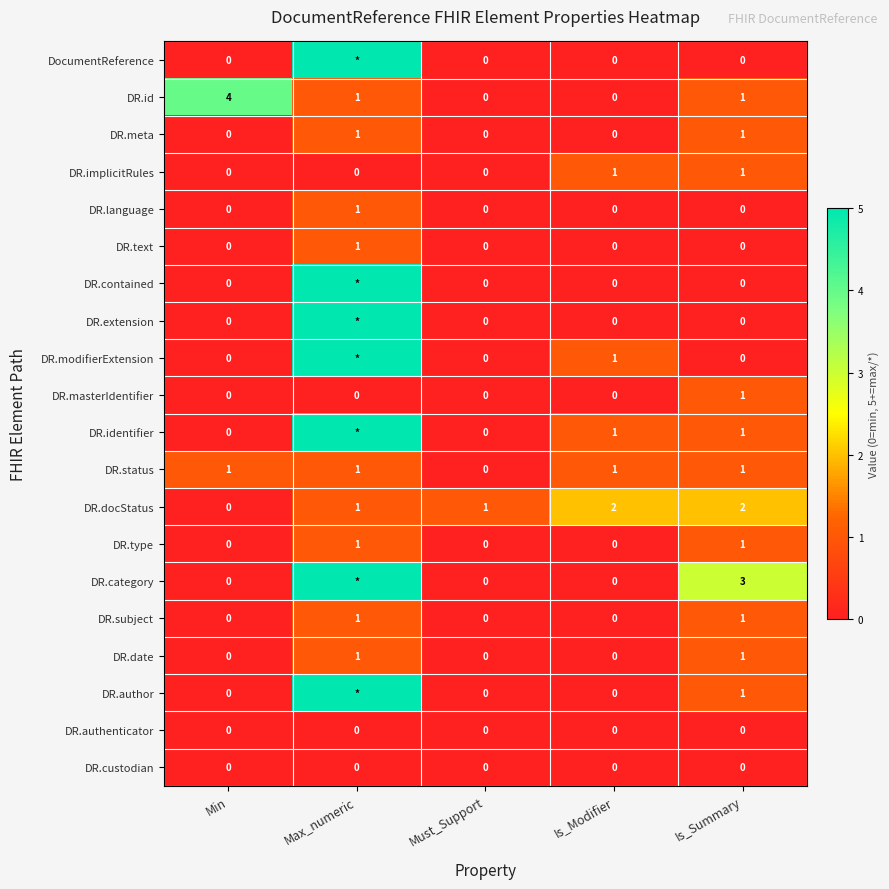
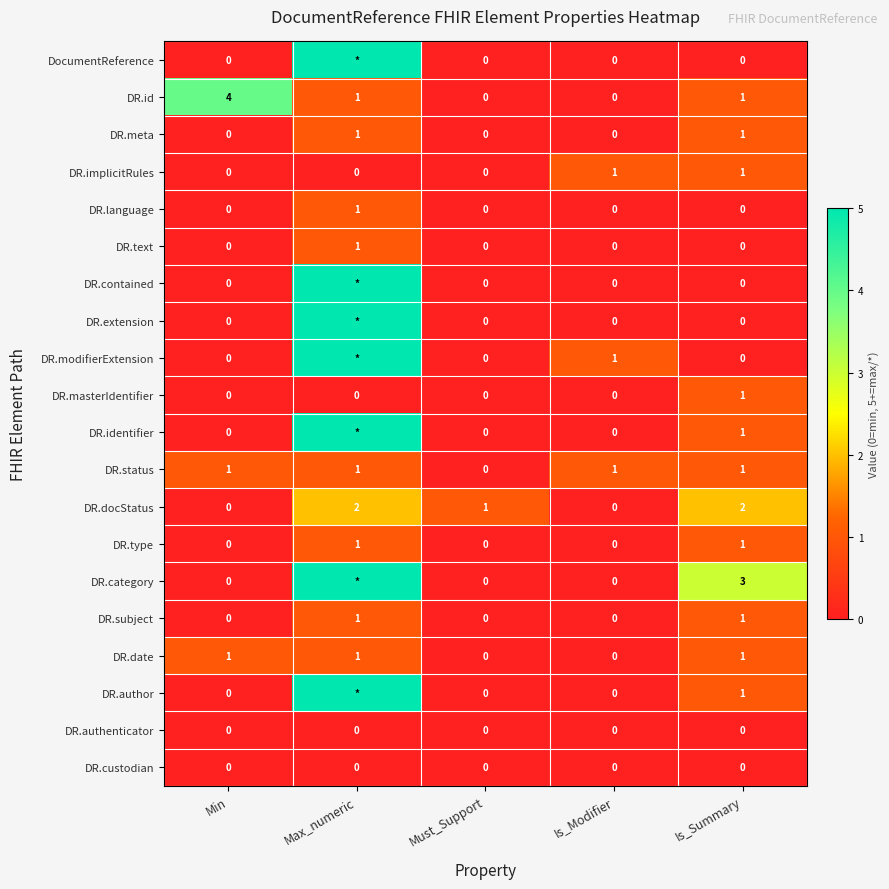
  {
    "DocumentReference": {
      "Min": 0,
      "Must_Support": 0,
      "Is_Modifier": 0,
      "Is_Summary": 0
    },
    "DR.id": {
      "Min": 4,
      "Max_numeric": 1,
      "Must_Support": 0,
      "Is_Modifier": 0,
      "Is_Summary": 1
    },
    "DR.meta": {
      "Min": 0,
      "Max_numeric": 1,
      "Must_Support": 0,
      "Is_Modifier": 0,
      "Is_Summary": 1
    },
    "DR.implicitRules": {
      "Min": 0,
      "Max_numeric": 0,
      "Must_Support": 0,
      "Is_Modifier": 1,
      "Is_Summary": 1
    },
    "DR.language": {
      "Min": 0,
      "Max_numeric": 1,
      "Must_Support": 0,
      "Is_Modifier": 0,
      "Is_Summary": 0
    },
    "DR.text": {
      "Min": 0,
      "Max_numeric": 1,
      "Must_Support": 0,
      "Is_Modifier": 0,
      "Is_Summary": 0
    },
    "DR.contained": {
      "Min": 0,
      "Must_Support": 0,
      "Is_Modifier": 0,
      "Is_Summary": 0
    },
    "DR.extension": {
      "Min": 0,
      "Must_Support": 0,
      "Is_Modifier": 0,
      "Is_Summary": 0
    },
    "DR.modifierExtension": {
      "Min": 0,
      "Must_Support": 0,
      "Is_Modifier": 1,
      "Is_Summary": 0
    },
    "DR.masterIdentifier": {
      "Min": 0,
      "Max_numeric": 0,
      "Must_Support": 0,
      "Is_Modifier": 0,
      "Is_Summary": 1
    },
    "DR.identifier": {
      "Min": 0,
      "Must_Support": 0,
-     "Is_Modifier": 1,
+     "Is_Modifier": 0,
      "Is_Summary": 1
    },
    "DR.status": {
      "Min": 1,
      "Max_numeric": 1,
      "Must_Support": 0,
      "Is_Modifier": 1,
      "Is_Summary": 1
    },
    "DR.docStatus": {
      "Min": 0,
-     "Max_numeric": 1,
+     "Max_numeric": 2,
      "Must_Support": 1,
-     "Is_Modifier": 2,
+     "Is_Modifier": 0,
      "Is_Summary": 2
    },
    "DR.type": {
      "Min": 0,
      "Max_numeric": 1,
      "Must_Support": 0,
      "Is_Modifier": 0,
      "Is_Summary": 1
    },
    "DR.category": {
      "Min": 0,
      "Must_Support": 0,
      "Is_Modifier": 0,
      "Is_Summary": 3
    },
    "DR.subject": {
      "Min": 0,
      "Max_numeric": 1,
      "Must_Support": 0,
      "Is_Modifier": 0,
      "Is_Summary": 1
    },
    "DR.date": {
-     "Min": 0,
+     "Min": 1,
      "Max_numeric": 1,
      "Must_Support": 0,
      "Is_Modifier": 0,
      "Is_Summary": 1
    },
    "DR.author": {
      "Min": 0,
      "Must_Support": 0,
      "Is_Modifier": 0,
      "Is_Summary": 1
    },
    "DR.authenticator": {
      "Min": 0,
      "Max_numeric": 0,
      "Must_Support": 0,
      "Is_Modifier": 0,
      "Is_Summary": 0
    },
    "DR.custodian": {
      "Min": 0,
      "Max_numeric": 0,
      "Must_Support": 0,
      "Is_Modifier": 0,
      "Is_Summary": 0
    }
  }
